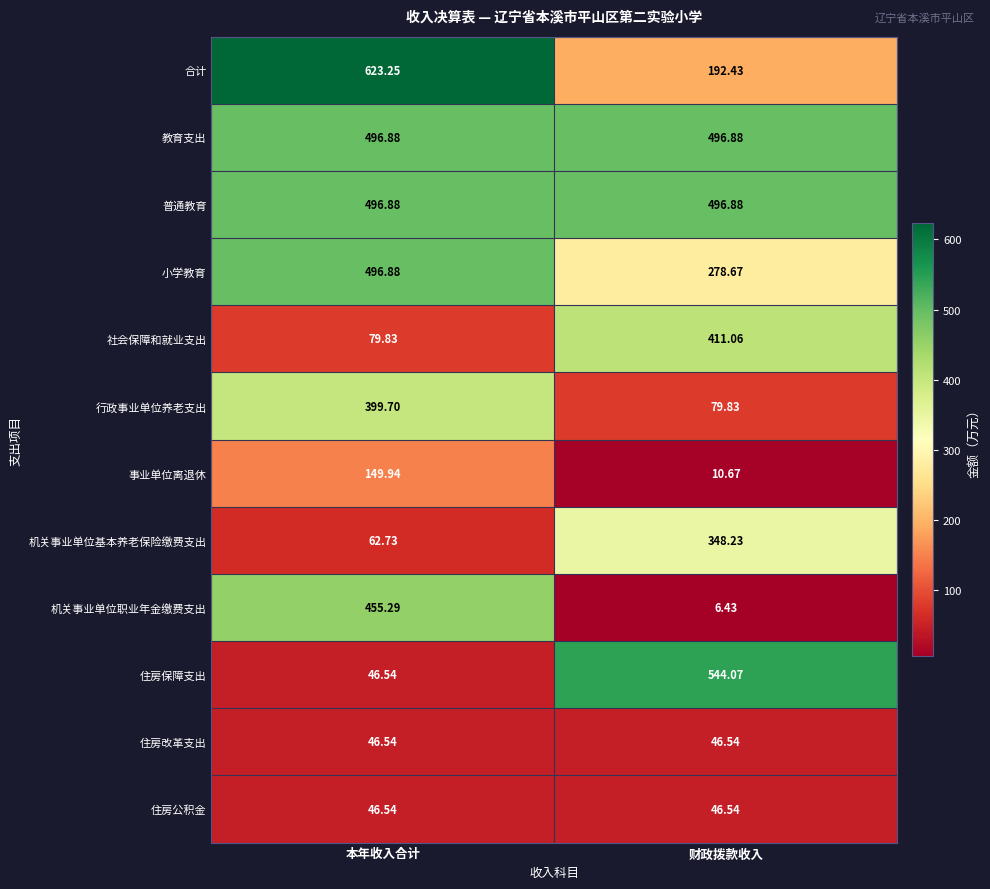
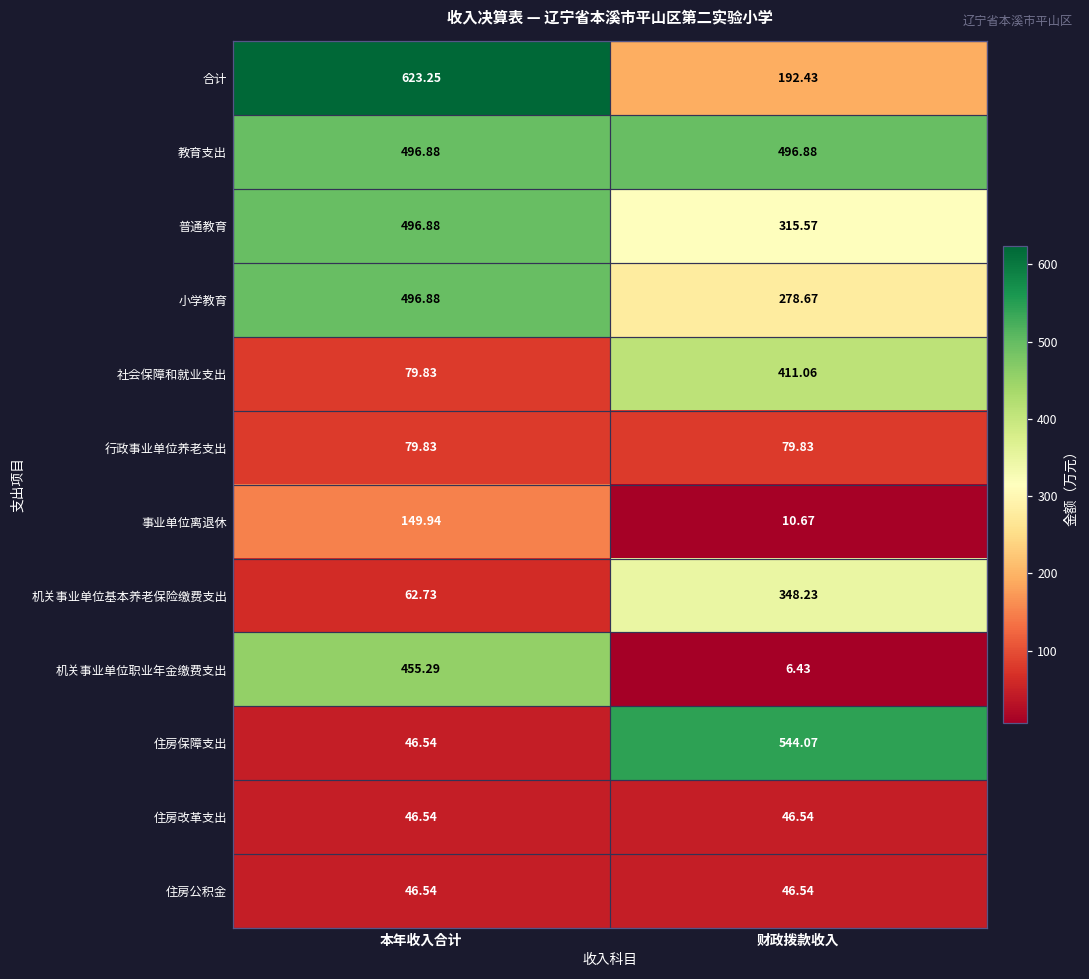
  {
    "合计": {
      "本年收入合计": 623.25,
      "财政拨款收入": 192.43
    },
    "教育支出": {
      "本年收入合计": 496.88,
      "财政拨款收入": 496.88
    },
    "普通教育": {
      "本年收入合计": 496.88,
-     "财政拨款收入": 496.88
+     "财政拨款收入": 315.57
    },
    "小学教育": {
      "本年收入合计": 496.88,
      "财政拨款收入": 278.67
    },
    "社会保障和就业支出": {
      "本年收入合计": 79.83,
      "财政拨款收入": 411.06
    },
    "行政事业单位养老支出": {
-     "本年收入合计": 399.70,
+     "本年收入合计": 79.83,
      "财政拨款收入": 79.83
    },
    "事业单位离退休": {
      "本年收入合计": 149.94,
      "财政拨款收入": 10.67
    },
    "机关事业单位基本养老保险缴费支出": {
      "本年收入合计": 62.73,
      "财政拨款收入": 348.23
    },
    "机关事业单位职业年金缴费支出": {
      "本年收入合计": 455.29,
      "财政拨款收入": 6.43
    },
    "住房保障支出": {
      "本年收入合计": 46.54,
      "财政拨款收入": 544.07
    },
    "住房改革支出": {
      "本年收入合计": 46.54,
      "财政拨款收入": 46.54
    },
    "住房公积金": {
      "本年收入合计": 46.54,
      "财政拨款收入": 46.54
    }
  }
